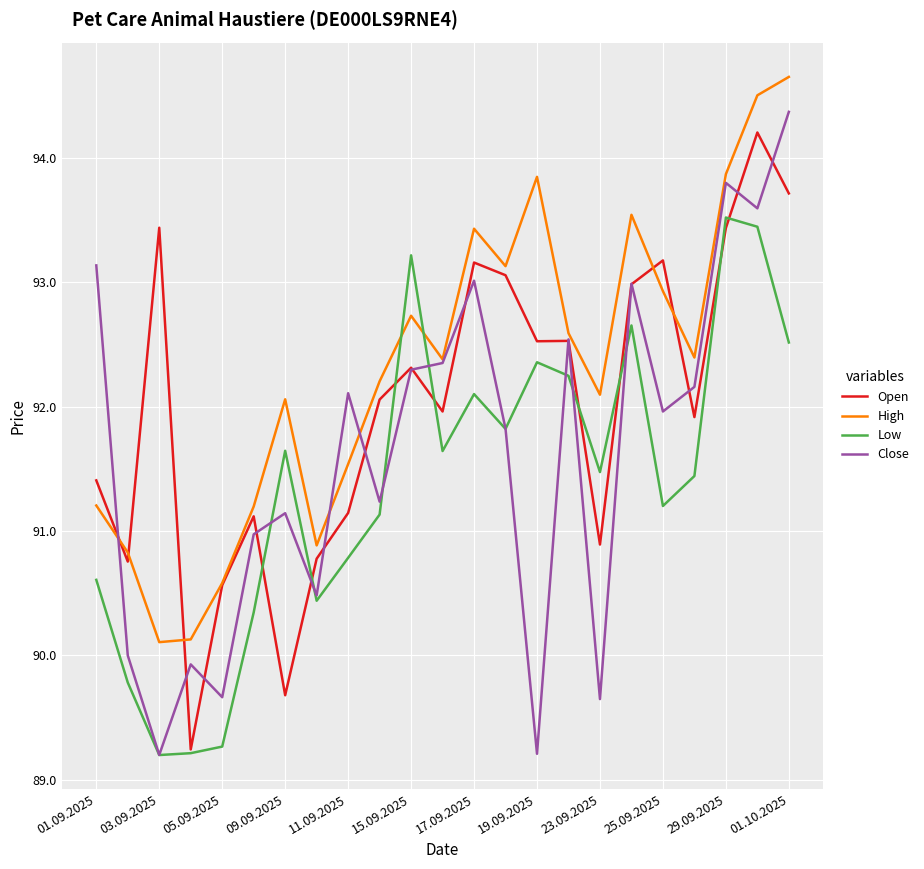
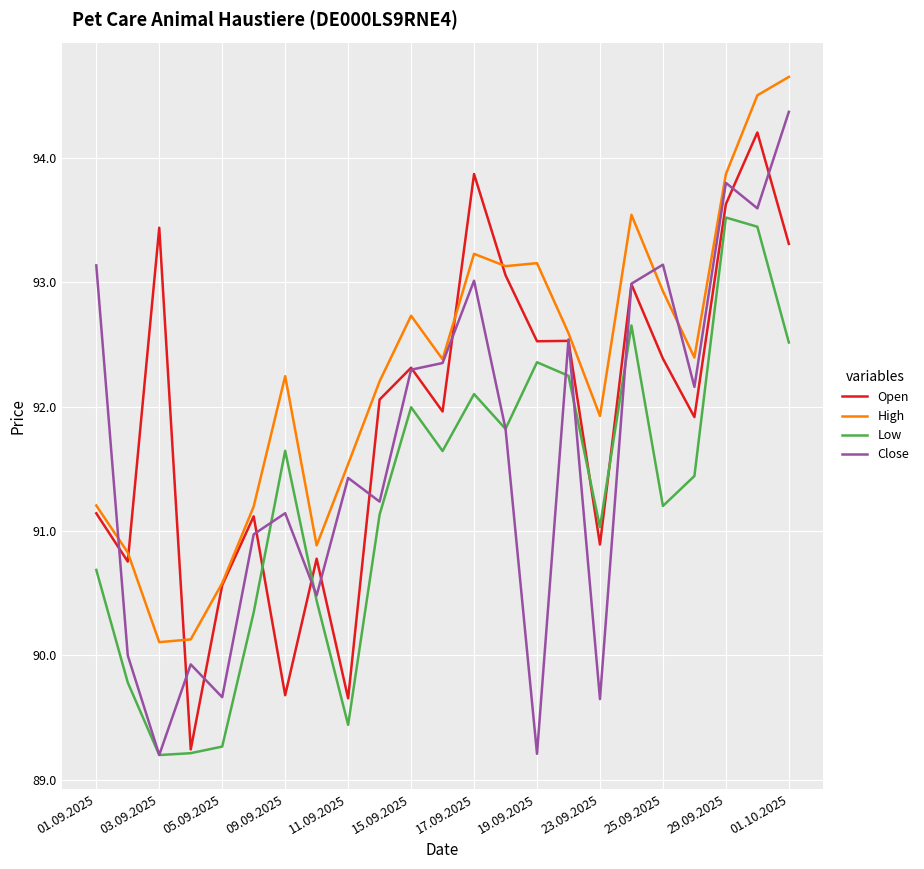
  {
    "Open": {
-     "01.09.2025": 91.41,
+     "01.09.2025": 91.14,
      "03.09.2025": 93.44,
      "09.09.2025": 89.68,
-     "11.09.2025": 91.15,
-     "17.09.2025": 93.16,
+     "11.09.2025": 89.65,
+     "17.09.2025": 93.87,
      "19.09.2025": 92.53,
      "23.09.2025": 90.89,
-     "25.09.2025": 93.18,
-     "29.09.2025": 93.44,
-     "01.10.2025": 93.72
+     "25.09.2025": 92.39,
+     "29.09.2025": 93.63,
+     "01.10.2025": 93.31
    },
    "High": {
      "01.09.2025": 91.21,
      "03.09.2025": 90.11,
-     "09.09.2025": 92.06,
+     "09.09.2025": 92.25,
      "11.09.2025": 91.54,
      "15.09.2025": 92.73,
-     "17.09.2025": 93.43,
-     "19.09.2025": 93.85,
-     "23.09.2025": 92.10,
+     "17.09.2025": 93.23,
+     "19.09.2025": 93.15,
+     "23.09.2025": 91.93,
      "25.09.2025": 92.93,
      "29.09.2025": 93.87,
      "01.10.2025": 94.65
    },
    "Low": {
-     "01.09.2025": 90.61,
+     "01.09.2025": 90.69,
      "05.09.2025": 89.27,
      "09.09.2025": 91.65,
-     "11.09.2025": 90.78,
-     "15.09.2025": 93.22,
+     "11.09.2025": 89.44,
+     "15.09.2025": 92.00,
      "17.09.2025": 92.10,
      "19.09.2025": 92.36,
-     "23.09.2025": 91.47,
+     "23.09.2025": 91.03,
      "25.09.2025": 91.20,
      "29.09.2025": 93.52,
      "01.10.2025": 92.52
    },
    "Close": {
      "01.09.2025": 93.14,
      "05.09.2025": 89.66,
      "09.09.2025": 91.14,
-     "11.09.2025": 92.11,
+     "11.09.2025": 91.43,
      "17.09.2025": 93.01,
      "19.09.2025": 89.21,
      "23.09.2025": 89.65,
-     "25.09.2025": 91.96,
+     "25.09.2025": 93.14,
      "29.09.2025": 93.80,
      "01.10.2025": 94.37
    }
  }
